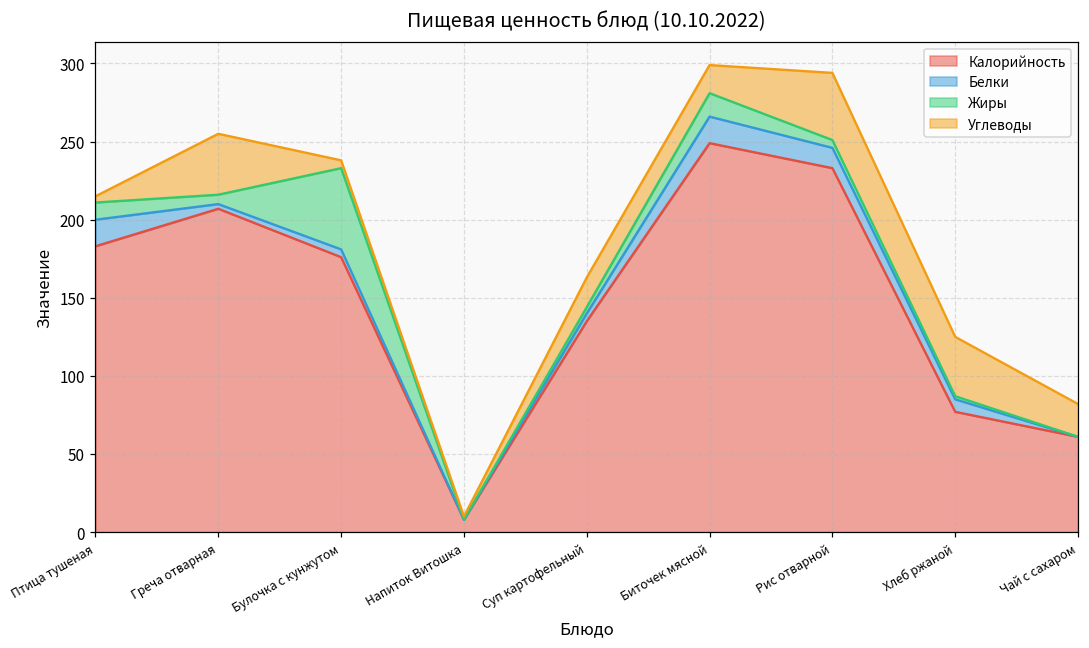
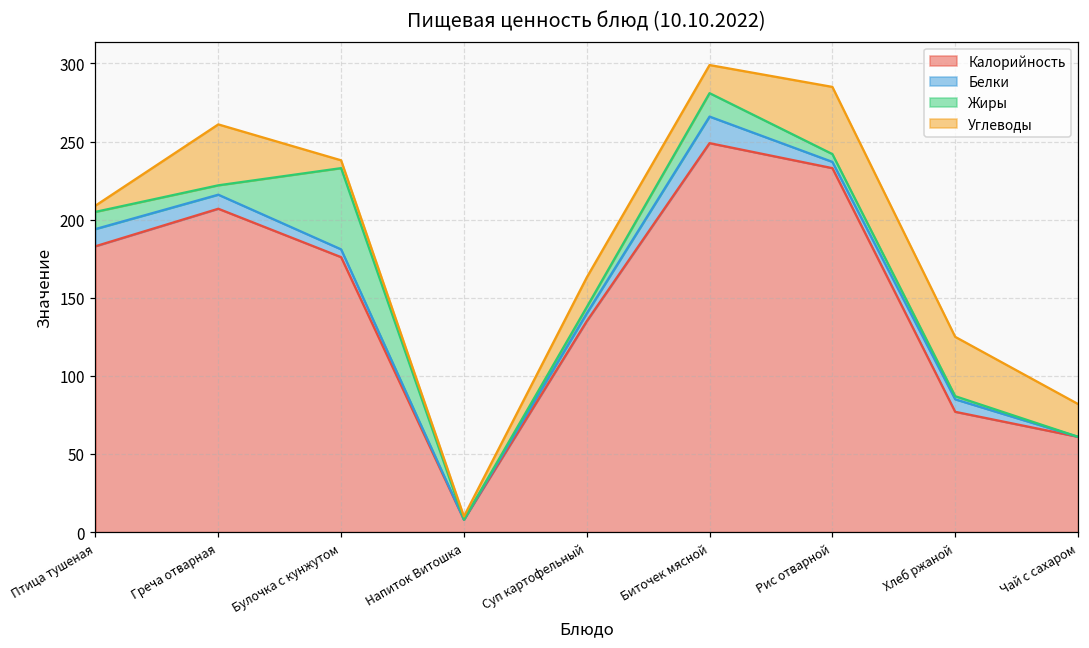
  {
    "Калорийность": {
      "Птица тушеная": 183,
      "Греча отварная": 207,
      "Булочка с кунжутом": 176,
      "Суп картофельный": 135,
      "Биточек мясной": 249,
      "Рис отварной": 233,
      "Хлеб ржаной": 77
    },
    "Белки": {
-     "Птица тушеная": 17,
-     "Греча отварная": 3,
+     "Птица тушеная": 11,
+     "Греча отварная": 9,
      "Булочка с кунжутом": 5,
      "Суп картофельный": 5,
      "Биточек мясной": 17,
-     "Рис отварной": 13,
+     "Рис отварной": 4,
      "Хлеб ржаной": 8
    },
    "Жиры": {
      "Птица тушеная": 11,
      "Греча отварная": 6,
      "Булочка с кунжутом": 52,
      "Суп картофельный": 4,
      "Биточек мясной": 15,
      "Рис отварной": 5,
      "Хлеб ржаной": 2
    },
    "Углеводы": {
      "Птица тушеная": 4,
      "Греча отварная": 39,
      "Булочка с кунжутом": 5,
      "Напиток Витошка": 2,
      "Суп картофельный": 19,
      "Биточек мясной": 18,
      "Рис отварной": 43,
      "Хлеб ржаной": 38,
      "Чай с сахаром": 21
    }
  }
